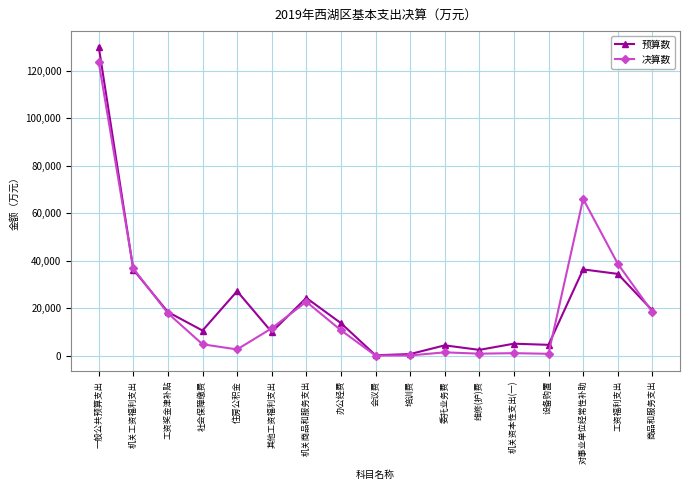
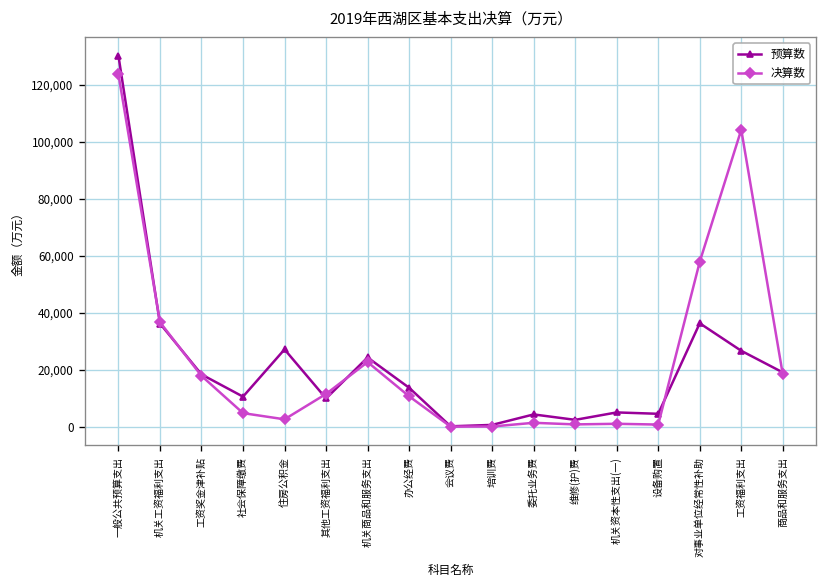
  {
    "预算数": {
      "一般公共预算支出": "130,000",
      "社会保障缴费": "11,000",
      "住房公积金": "27,000",
      "其他工资福利支出": "10,000",
      "机关商品和服务支出": "24,000",
      "办公经费": "14,000",
      "委托业务费": "4,000",
      "维修(护)费": "2,000",
      "机关资本性支出(一)": "5,000",
      "设备购置": "5,000",
      "对事业单位经常性补助": "36,000",
-     "工资福利支出": "34,000"
+     "工资福利支出": "27,000"
    },
    "决算数": {
      "一般公共预算支出": "124,000",
      "社会保障缴费": "5,000",
      "住房公积金": "3,000",
      "其他工资福利支出": "11,000",
      "机关商品和服务支出": "23,000",
      "办公经费": "11,000",
      "委托业务费": "1,000",
      "维修(护)费": "1,000",
      "机关资本性支出(一)": "1,000",
      "设备购置": "1,000",
-     "对事业单位经常性补助": "66,000",
-     "工资福利支出": "39,000"
+     "对事业单位经常性补助": "58,000",
+     "工资福利支出": "104,000"
    }
  }
